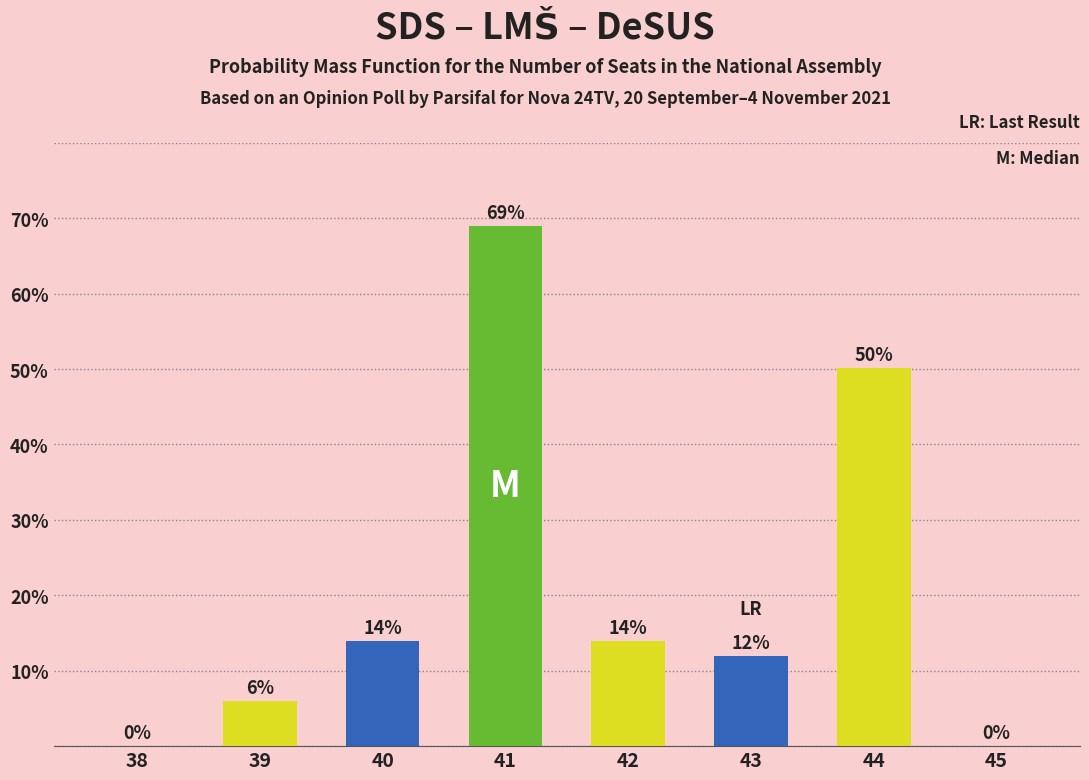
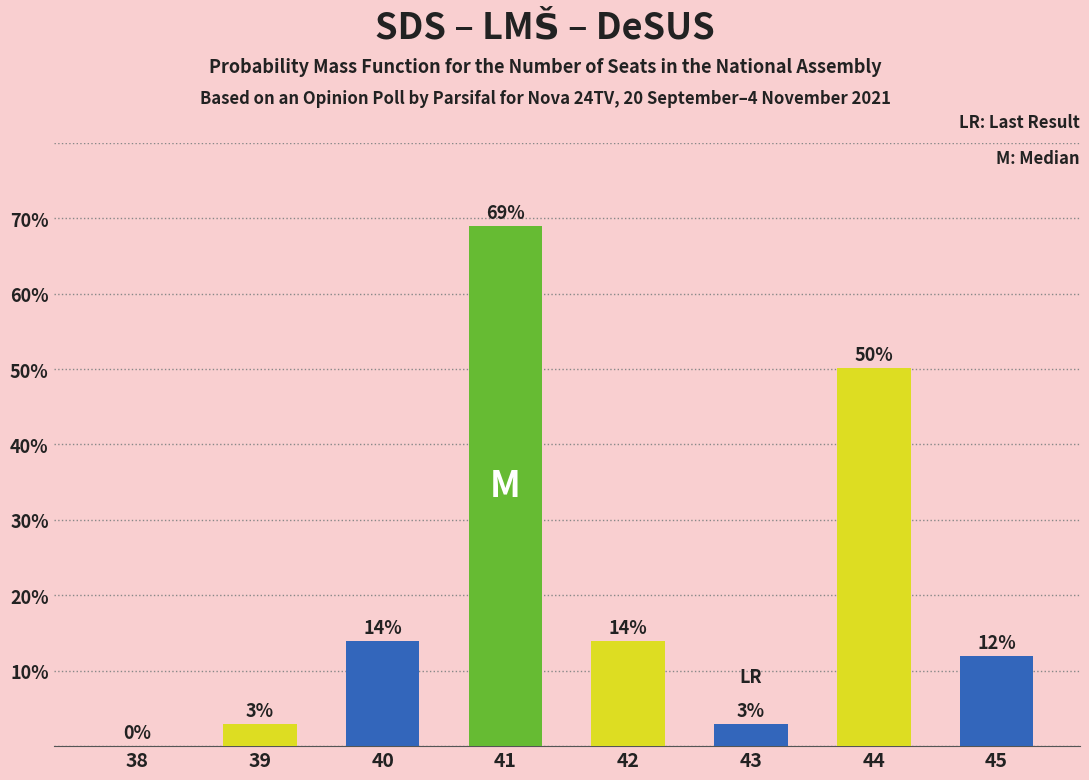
  {
    "38": "0%",
-   "39": "6%",
+   "39": "3%",
    "40": "14%",
    "41": "69%",
    "42": "14%",
-   "43": "12%",
+   "43": "3%",
    "44": "50%",
-   "45": "0%"
+   "45": "12%"
  }
